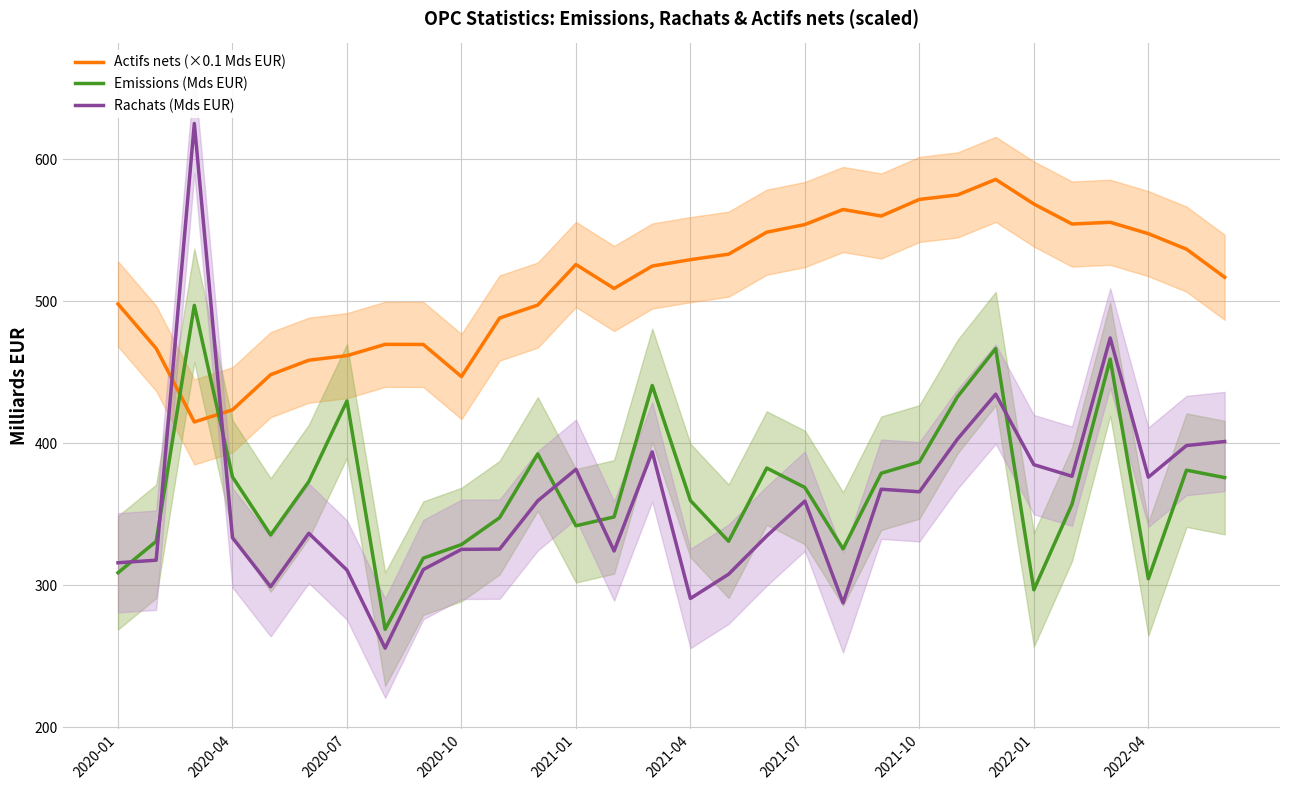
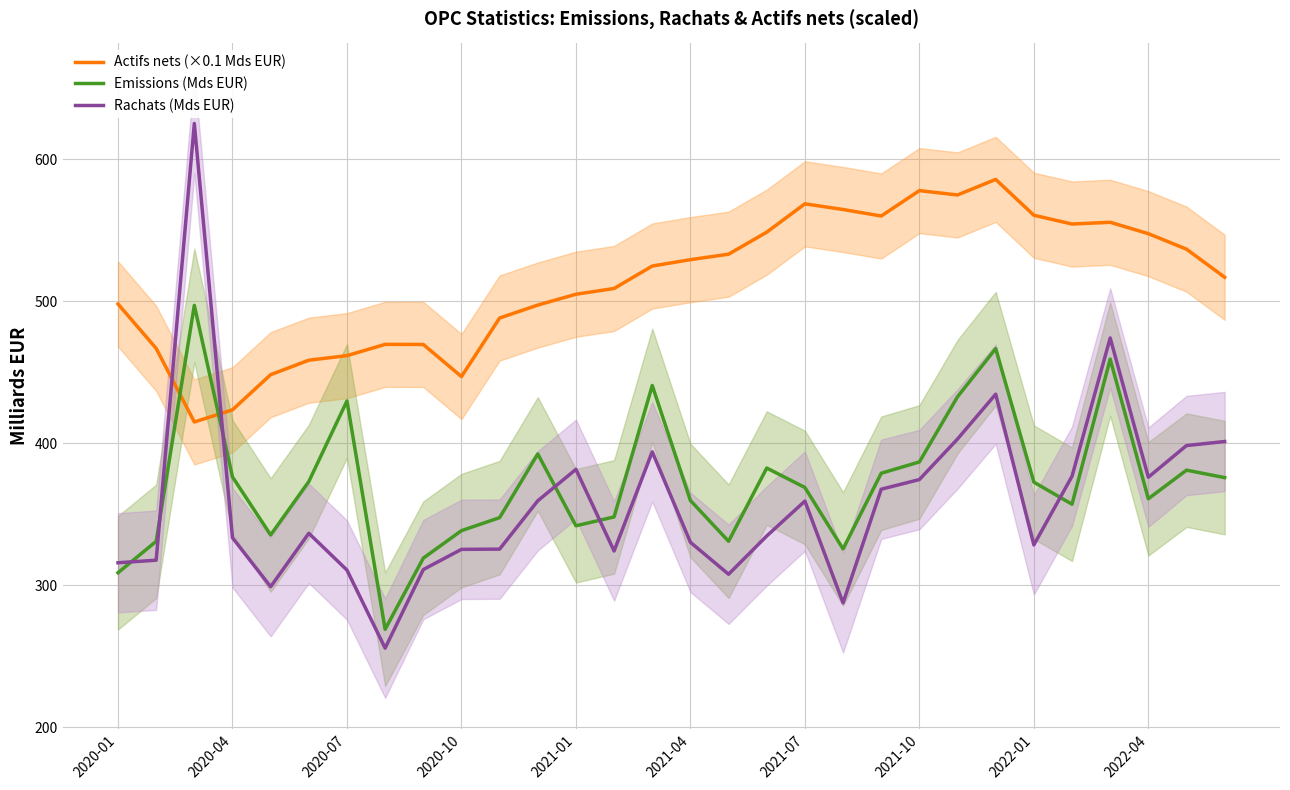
  {
    "Actifs nets (×0.1 Mds EUR)": {
      "2020-01": 498,
      "2020-04": 424,
      "2020-07": 462,
      "2020-10": 447,
-     "2021-01": 526,
+     "2021-01": 505,
      "2021-04": 529,
-     "2021-07": 554,
-     "2021-10": 572,
-     "2022-01": 569,
+     "2021-07": 569,
+     "2021-10": 578,
+     "2022-01": 561,
      "2022-04": 548
    },
    "Emissions (Mds EUR)": {
      "2020-01": 309,
      "2020-04": 376,
      "2020-07": 430,
-     "2020-10": 329,
+     "2020-10": 338,
      "2021-01": 342,
      "2021-04": 360,
      "2021-07": 369,
      "2021-10": 387,
-     "2022-01": 297,
-     "2022-04": 304
+     "2022-01": 373,
+     "2022-04": 361
    },
    "Rachats (Mds EUR)": {
      "2020-01": 316,
      "2020-04": 333,
      "2020-07": 311,
      "2020-10": 325,
-     "2021-04": 291,
+     "2021-04": 330,
      "2021-07": 359,
-     "2021-10": 366,
-     "2022-01": 385,
+     "2021-10": 374,
+     "2022-01": 328,
      "2022-04": 376
    }
  }
